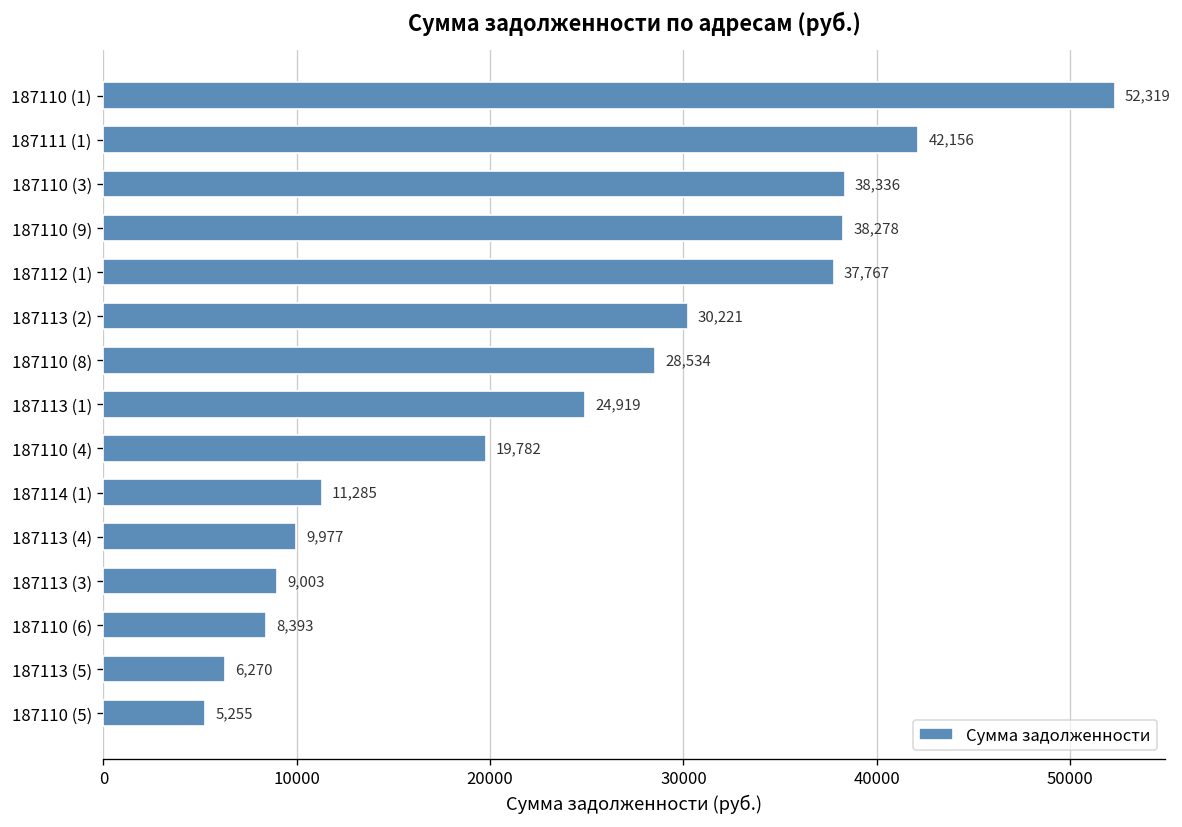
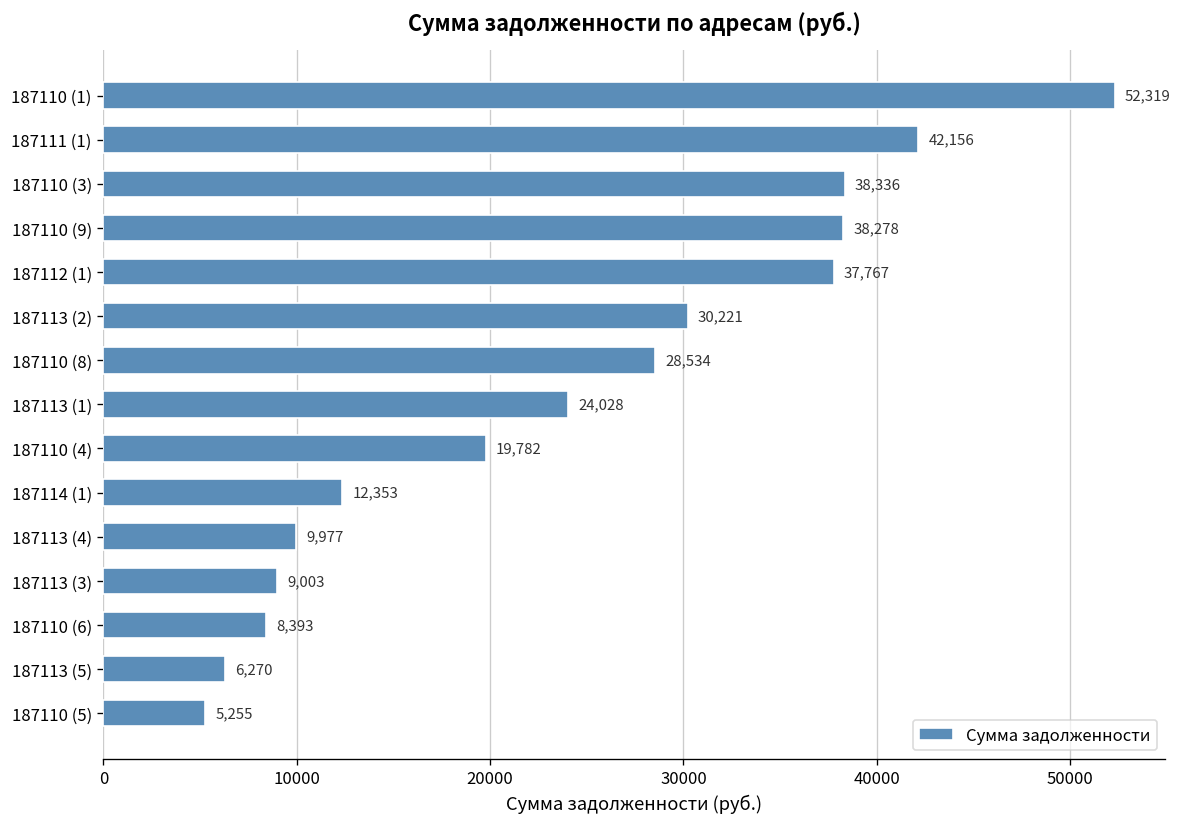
  {
    "187110 (1)": "52,319",
    "187111 (1)": "42,156",
    "187110 (3)": "38,336",
    "187110 (9)": "38,278",
    "187112 (1)": "37,767",
    "187113 (2)": "30,221",
    "187110 (8)": "28,534",
-   "187113 (1)": "24,919",
+   "187113 (1)": "24,028",
    "187110 (4)": "19,782",
-   "187114 (1)": "11,285",
+   "187114 (1)": "12,353",
    "187113 (4)": "9,977",
    "187113 (3)": "9,003",
    "187110 (6)": "8,393",
    "187113 (5)": "6,270",
    "187110 (5)": "5,255"
  }
